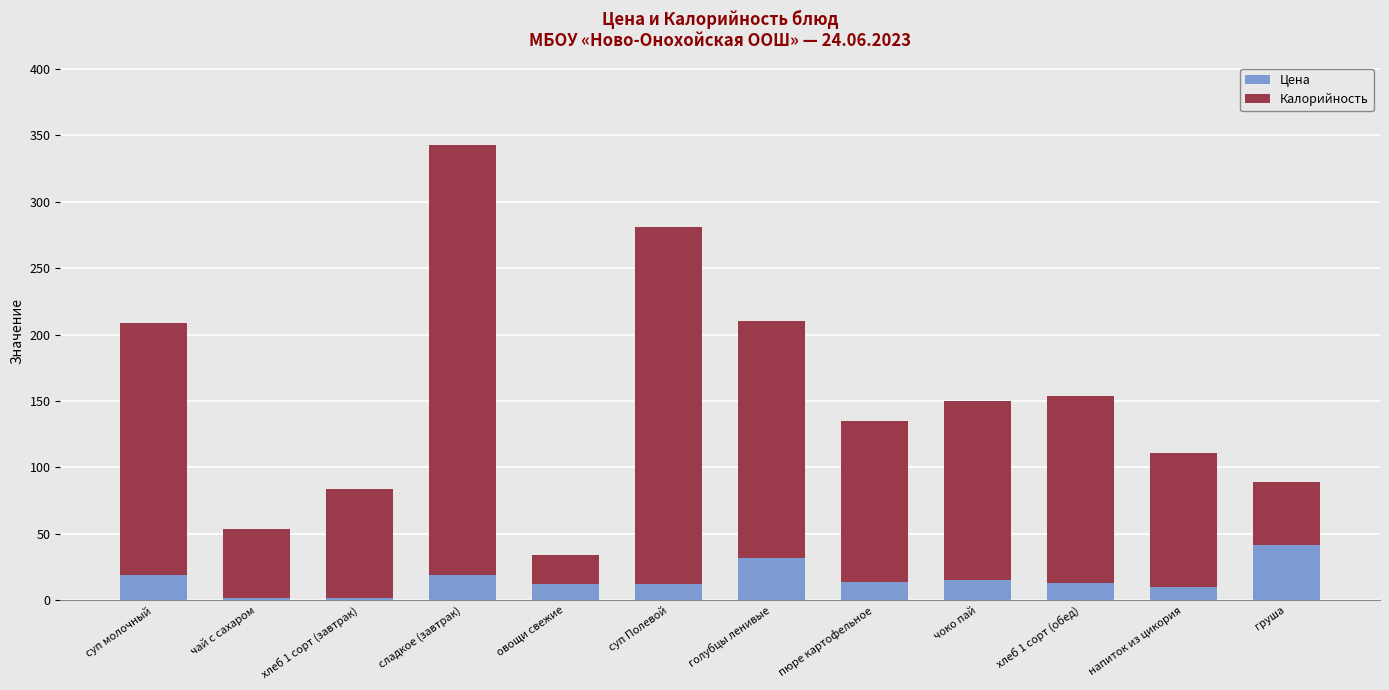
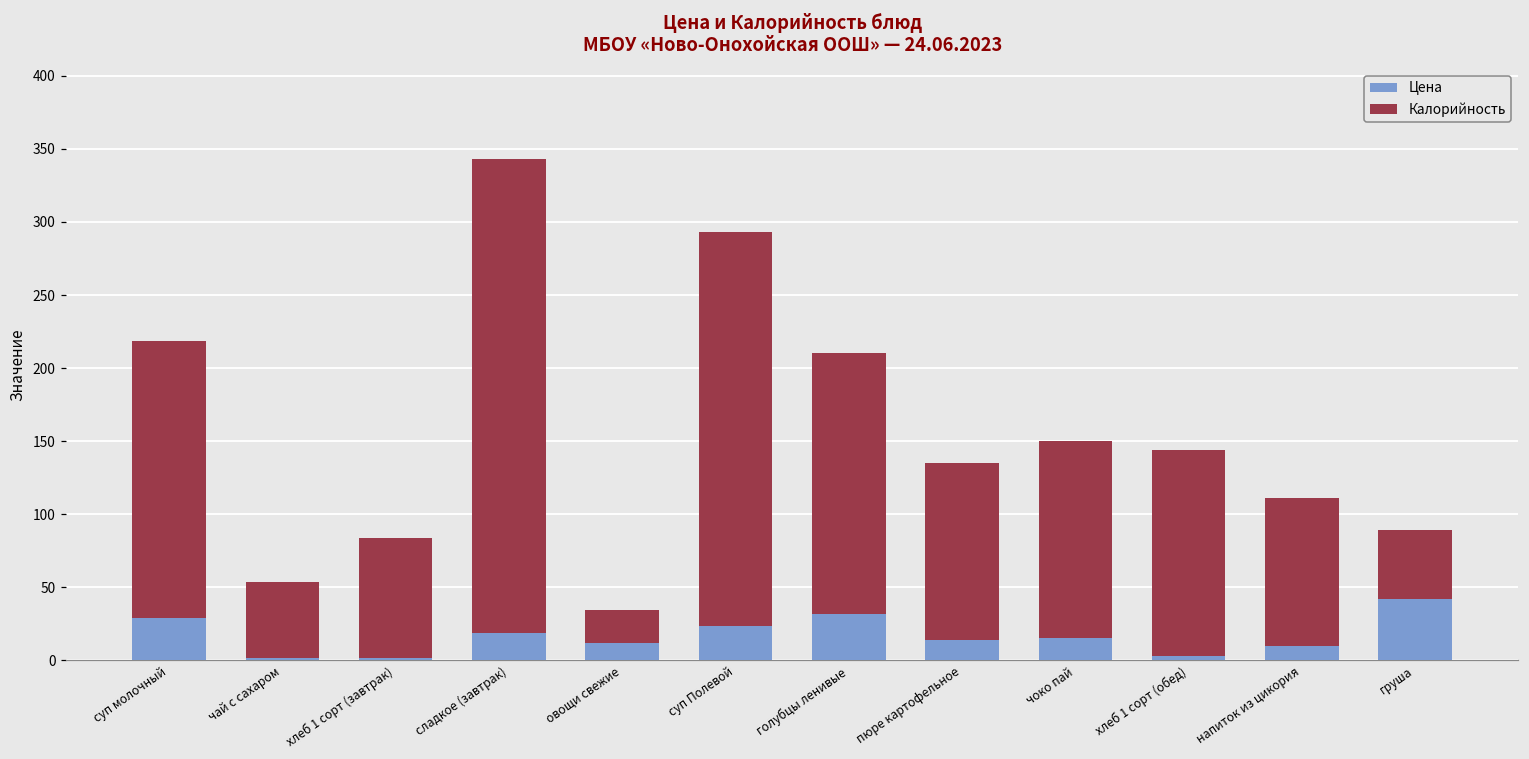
  {
    "Цена": {
-     "суп молочный": 19,
+     "суп молочный": 29,
      "чай с сахаром": 2,
      "сладкое (завтрак)": 19,
      "овощи свежие": 12,
-     "суп Полевой": 12,
+     "суп Полевой": 24,
      "голубцы ленивые": 32,
      "пюре картофельное": 14,
      "чоко пай": 15,
-     "хлеб 1 сорт (обед)": 13,
+     "хлеб 1 сорт (обед)": 3,
      "напиток из цикория": 10,
      "груша": 42
    },
    "Калорийность": {
      "суп молочный": 190,
      "чай с сахаром": 52,
      "хлеб 1 сорт (завтрак)": 82,
      "сладкое (завтрак)": 324,
      "овощи свежие": 22,
      "суп Полевой": 269,
      "голубцы ленивые": 179,
      "пюре картофельное": 121,
      "чоко пай": 135,
      "хлеб 1 сорт (обед)": 141,
      "напиток из цикория": 101,
      "груша": 47
    }
  }
